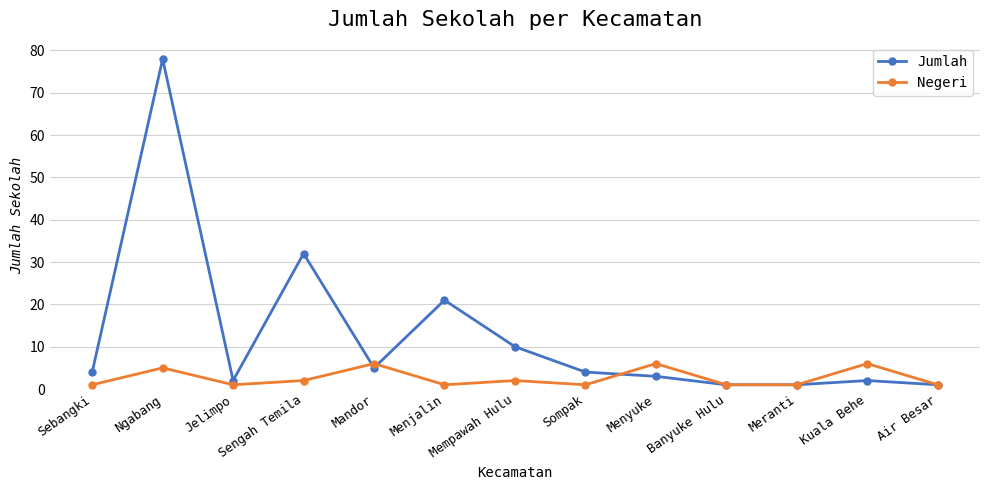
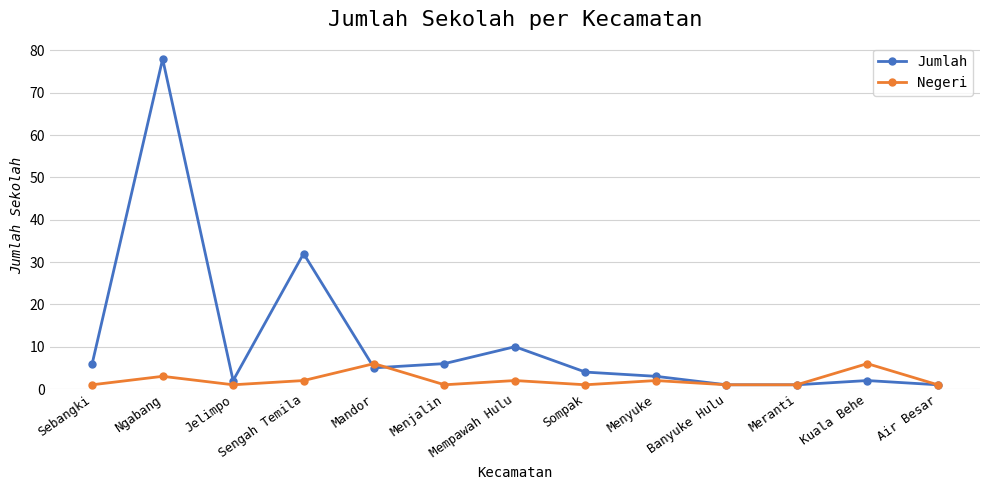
  {
    "Jumlah": {
-     "Sebangki": 4,
+     "Sebangki": 6,
      "Ngabang": 78,
      "Jelimpo": 2,
      "Sengah Temila": 32,
      "Mandor": 5,
-     "Menjalin": 21,
+     "Menjalin": 6,
      "Mempawah Hulu": 10,
      "Sompak": 4,
      "Menyuke": 3,
      "Kuala Behe": 2
    },
    "Negeri": {
      "Sebangki": 1,
-     "Ngabang": 5,
+     "Ngabang": 3,
      "Jelimpo": 1,
      "Sengah Temila": 2,
      "Mandor": 6,
      "Menjalin": 1,
      "Mempawah Hulu": 2,
      "Sompak": 1,
-     "Menyuke": 6,
+     "Menyuke": 2,
      "Kuala Behe": 6
    }
  }
